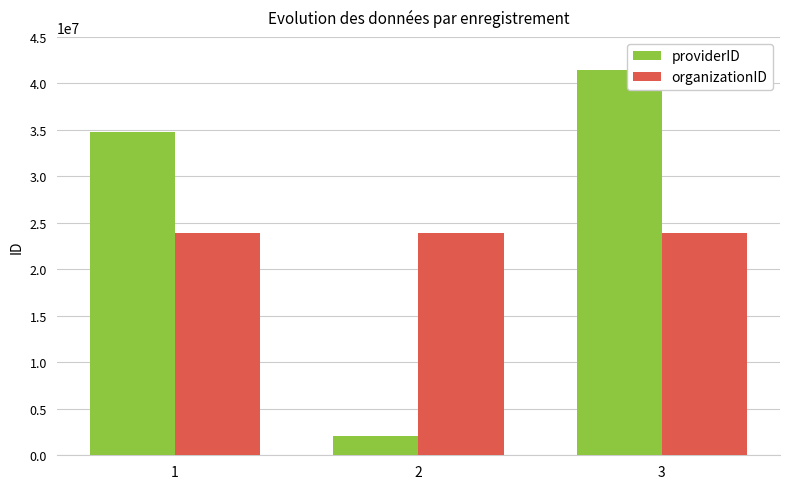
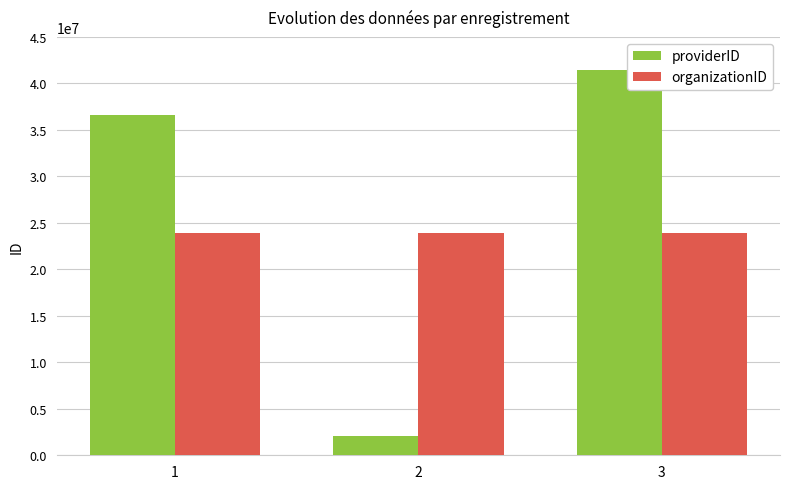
  {
    "providerID": {
-     "1": 35000000,
+     "1": 37000000,
      "2": 2000000,
      "3": 41000000
    },
    "organizationID": {
      "1": 24000000,
      "2": 24000000,
      "3": 24000000
    }
  }
